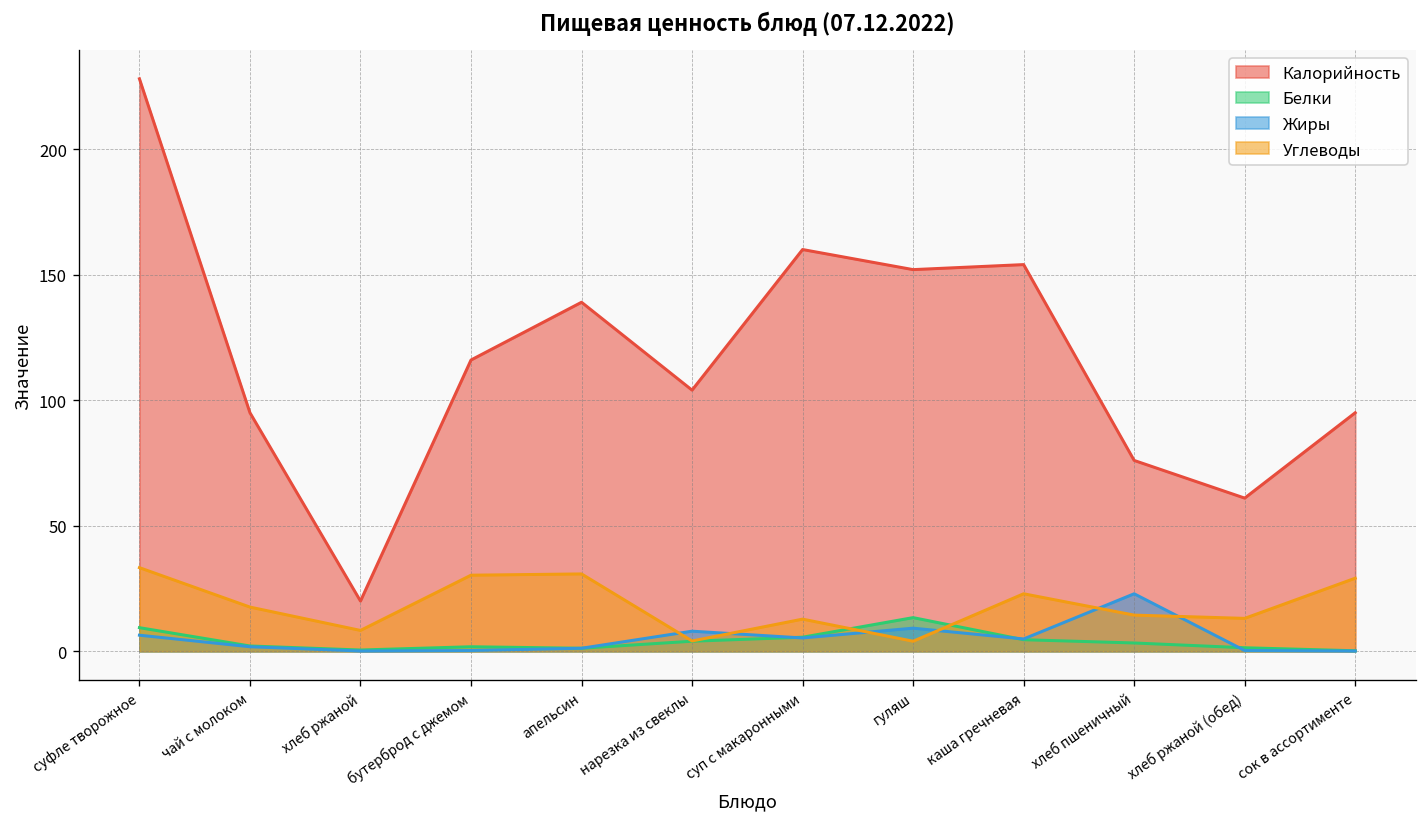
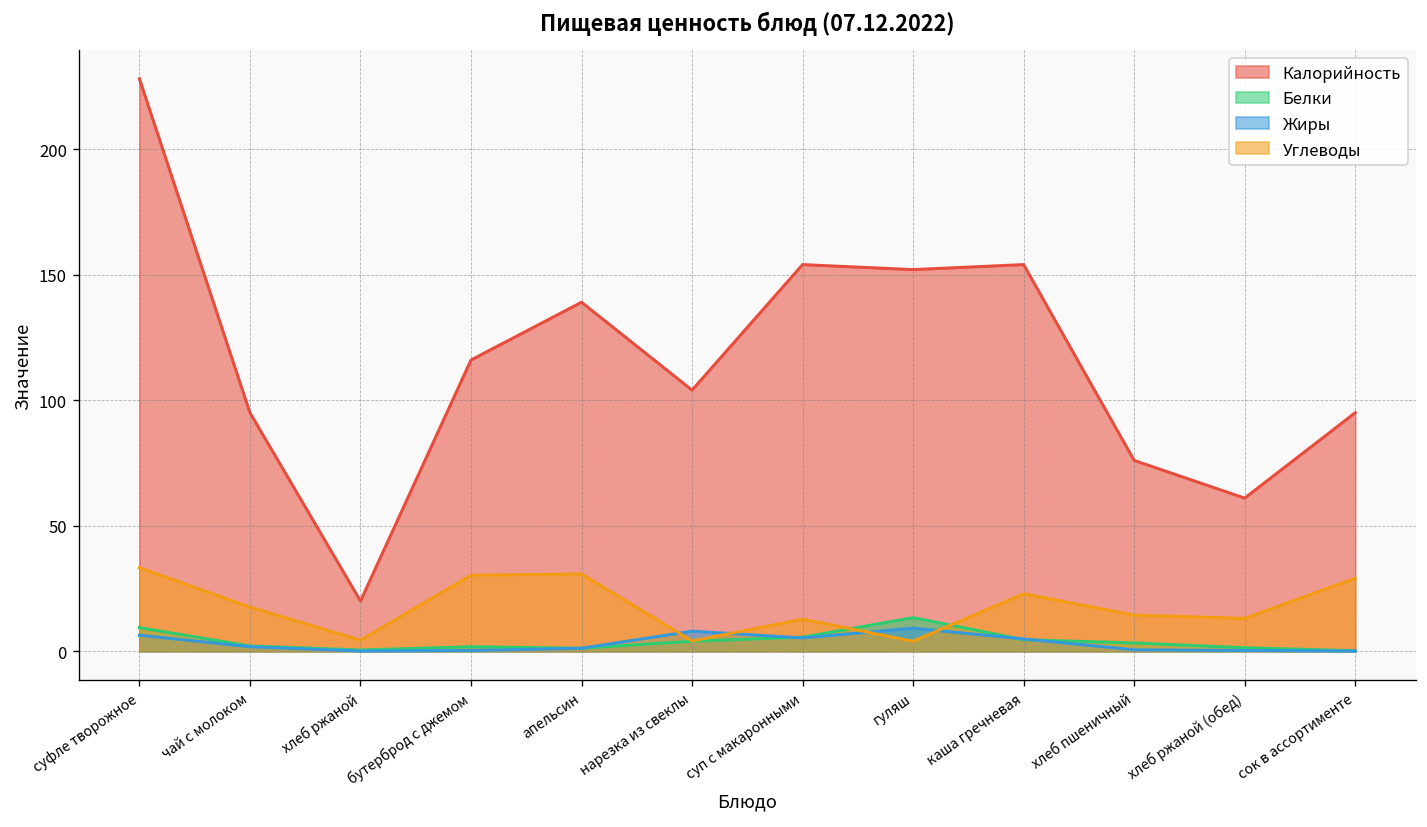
  {
    "Калорийность": {
      "суфле творожное": 228,
      "чай с молоком": 95,
      "хлеб ржаной": 20,
      "бутерброд с джемом": 116,
      "апельсин": 139,
      "нарезка из свеклы": 104,
-     "суп с макаронными": 160,
+     "суп с макаронными": 154,
      "гуляш": 152,
      "каша гречневая": 154,
      "хлеб пшеничный": 76,
      "хлеб ржаной (обед)": 61,
      "сок в ассортименте": 95
    },
    "Белки": {
      "суфле творожное": 9,
      "бутерброд с джемом": 2,
      "гуляш": 13,
      "хлеб пшеничный": 3
    },
    "Жиры": {
      "суфле творожное": 6,
      "бутерброд с джемом": 0,
      "нарезка из свеклы": 8,
      "гуляш": 9,
-     "хлеб пшеничный": 23
+     "хлеб пшеничный": 1
    },
    "Углеводы": {
      "суфле творожное": 33,
      "чай с молоком": 18,
-     "хлеб ржаной": 8,
+     "хлеб ржаной": 4,
      "бутерброд с джемом": 30,
      "апельсин": 31,
      "суп с макаронными": 13,
      "гуляш": 4,
      "каша гречневая": 23,
      "хлеб пшеничный": 14,
      "хлеб ржаной (обед)": 13,
      "сок в ассортименте": 29
    }
  }
